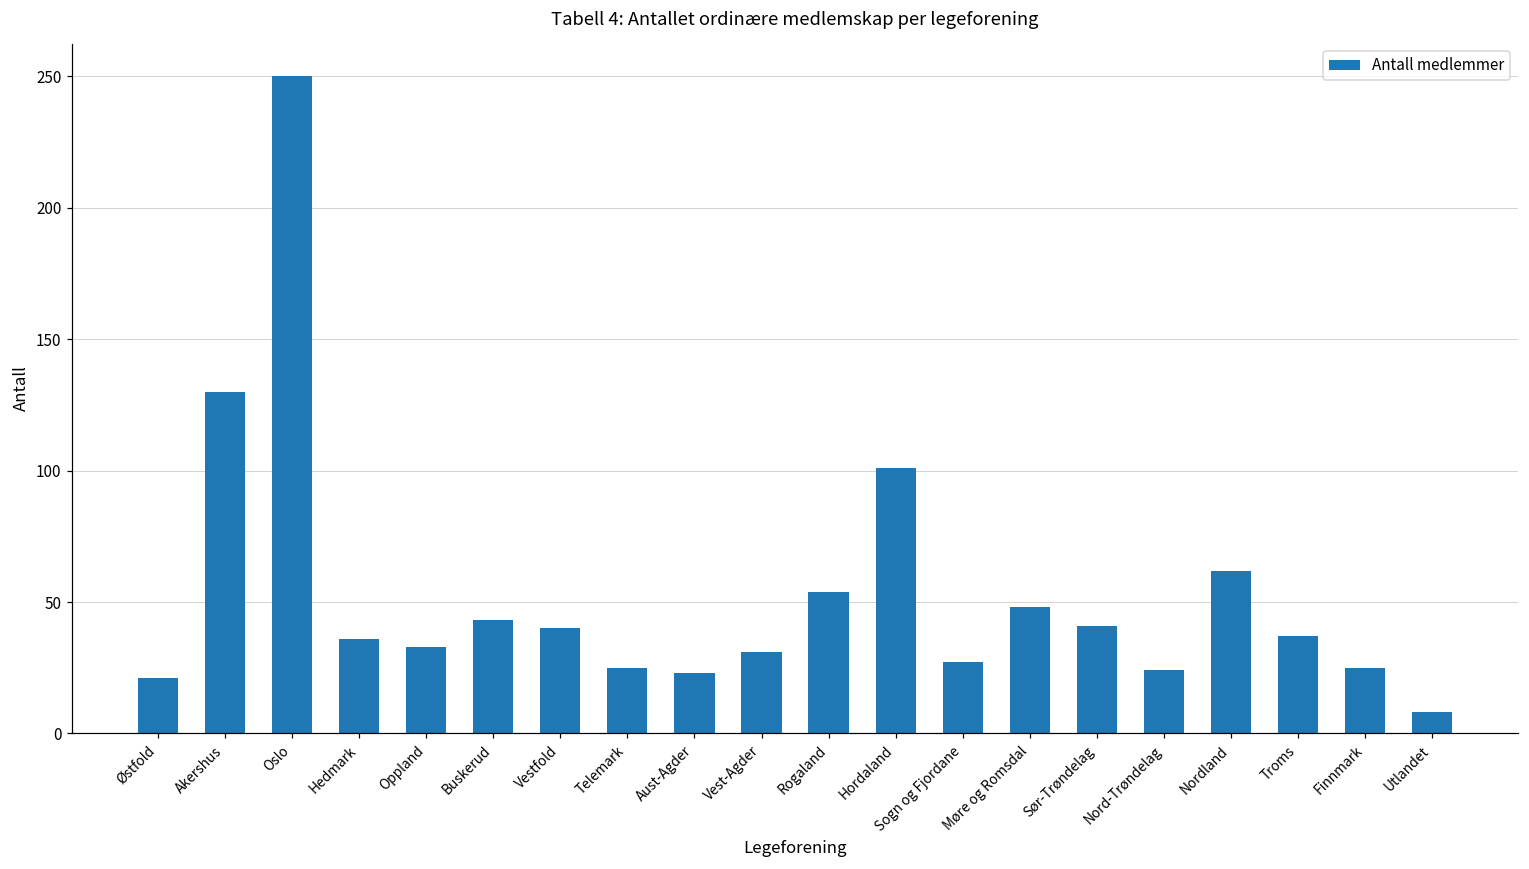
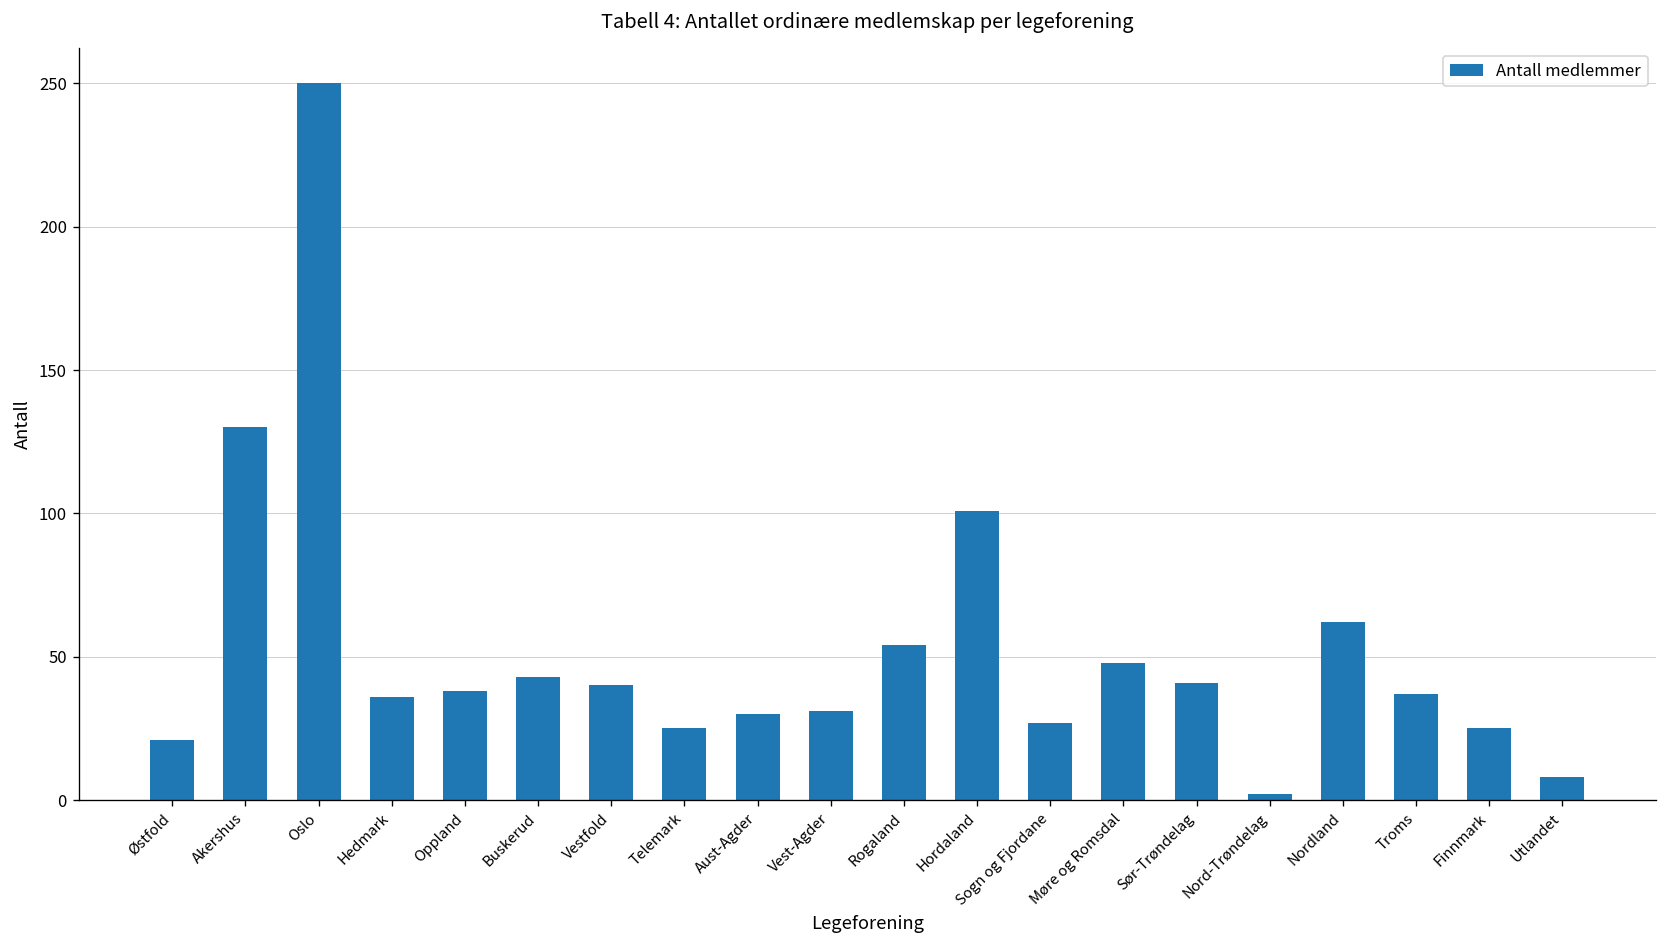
  {
    "Østfold": 21,
    "Akershus": 130,
    "Oslo": 250,
    "Hedmark": 36,
-   "Oppland": 33,
+   "Oppland": 38,
    "Buskerud": 43,
    "Vestfold": 40,
    "Telemark": 25,
-   "Aust-Agder": 23,
+   "Aust-Agder": 30,
    "Vest-Agder": 31,
    "Rogaland": 54,
    "Hordaland": 101,
    "Sogn og Fjordane": 27,
    "Møre og Romsdal": 48,
    "Sør-Trøndelag": 41,
-   "Nord-Trøndelag": 24,
+   "Nord-Trøndelag": 2,
    "Nordland": 62,
    "Troms": 37,
    "Finnmark": 25,
    "Utlandet": 8
  }
